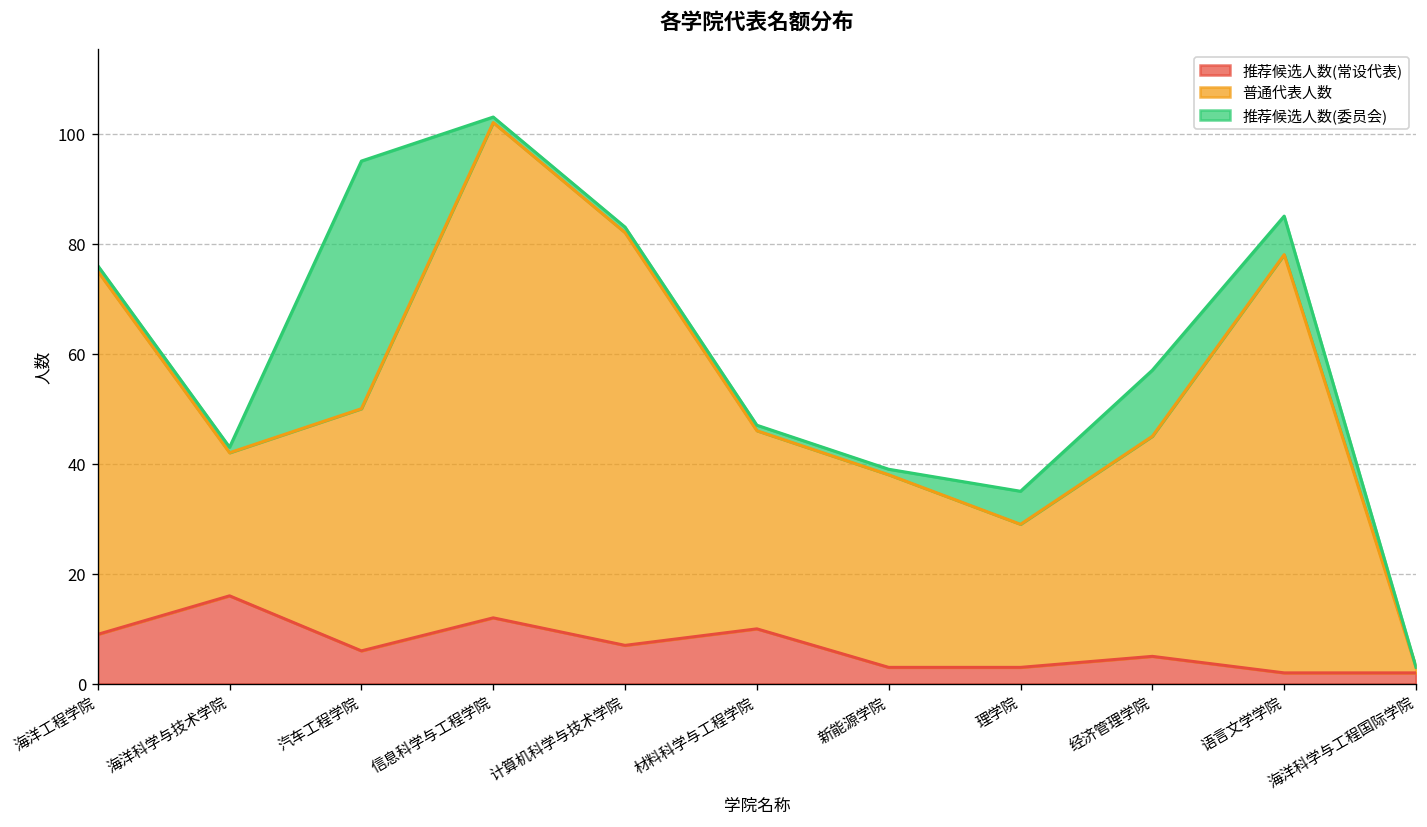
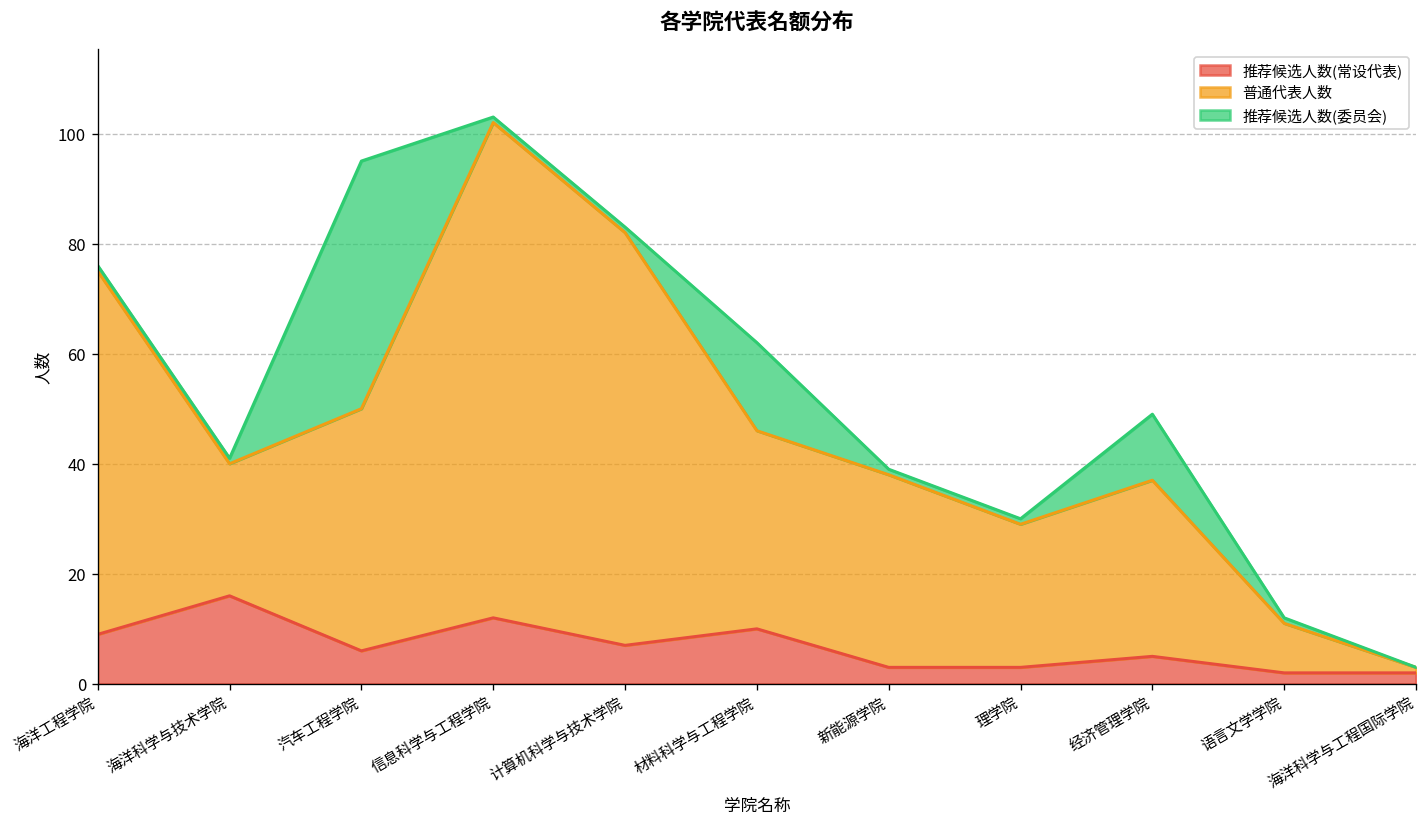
  {
    "推荐候选人数(常设代表)": {
      "海洋工程学院": 9,
      "海洋科学与技术学院": 16,
      "汽车工程学院": 6,
      "信息科学与工程学院": 12,
      "计算机科学与技术学院": 7,
      "材料科学与工程学院": 10,
      "新能源学院": 3,
      "理学院": 3,
      "经济管理学院": 5,
      "语言文学学院": 2,
      "海洋科学与工程国际学院": 2
    },
    "普通代表人数": {
      "海洋工程学院": 66,
-     "海洋科学与技术学院": 26,
+     "海洋科学与技术学院": 24,
      "汽车工程学院": 44,
      "信息科学与工程学院": 90,
      "计算机科学与技术学院": 75,
      "材料科学与工程学院": 36,
      "新能源学院": 35,
      "理学院": 26,
-     "经济管理学院": 40,
-     "语言文学学院": 76
+     "经济管理学院": 32,
+     "语言文学学院": 9
    },
    "推荐候选人数(委员会)": {
      "海洋工程学院": 1,
      "海洋科学与技术学院": 1,
      "汽车工程学院": 45,
      "信息科学与工程学院": 1,
      "计算机科学与技术学院": 1,
-     "材料科学与工程学院": 1,
+     "材料科学与工程学院": 16,
      "新能源学院": 1,
-     "理学院": 6,
+     "理学院": 1,
      "经济管理学院": 12,
-     "语言文学学院": 7
+     "语言文学学院": 1
    }
  }
